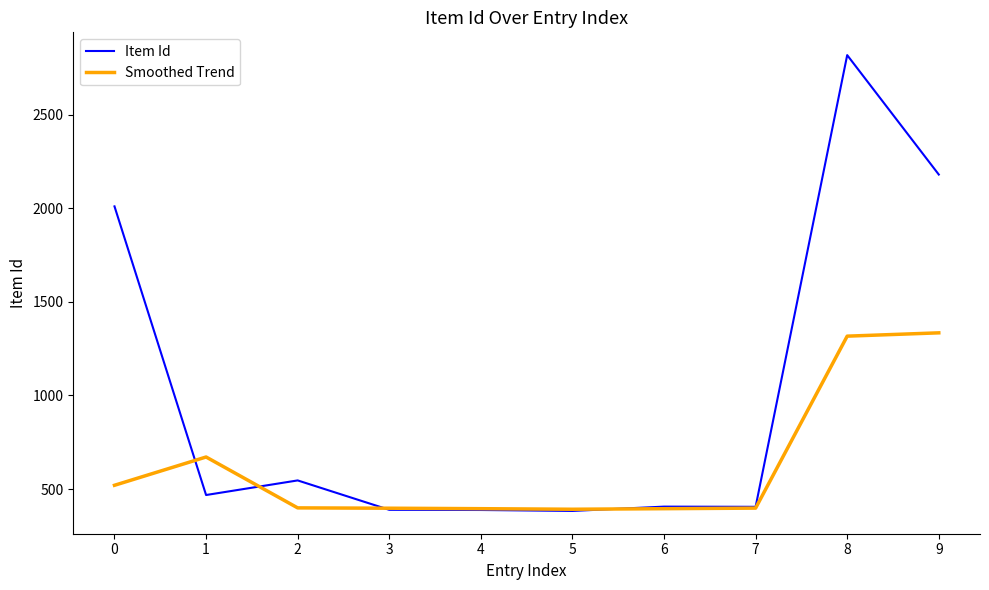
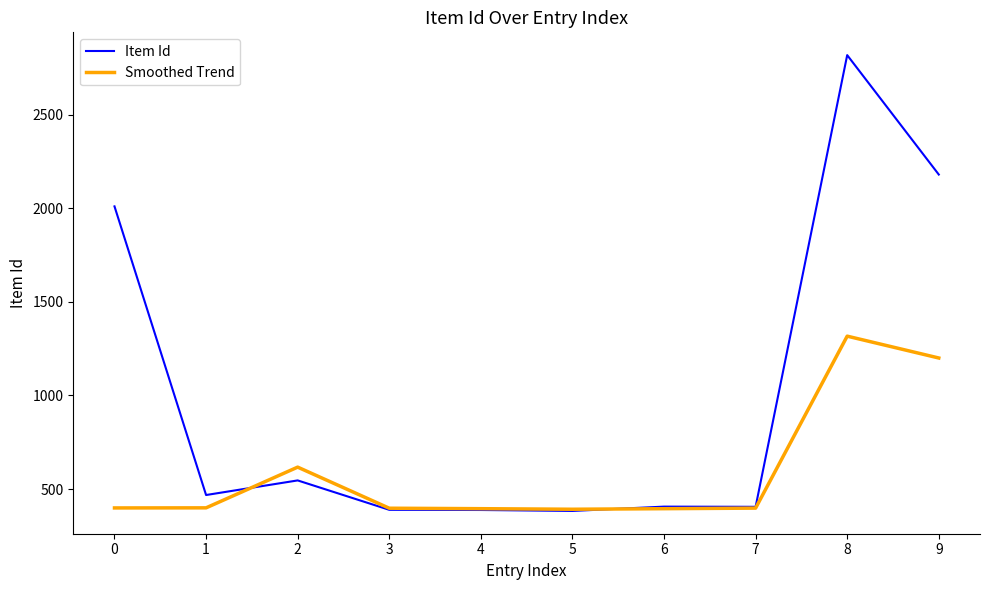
  {
    "Item Id": {
      "0": 2010,
      "1": 470,
      "2": 550,
      "8": 2820,
      "9": 2180
    },
    "Smoothed Trend": {
-     "0": 520,
-     "1": 670,
-     "2": 400,
+     "0": 400,
+     "1": 400,
+     "2": 620,
      "8": 1320,
-     "9": 1330
+     "9": 1200
    }
  }
